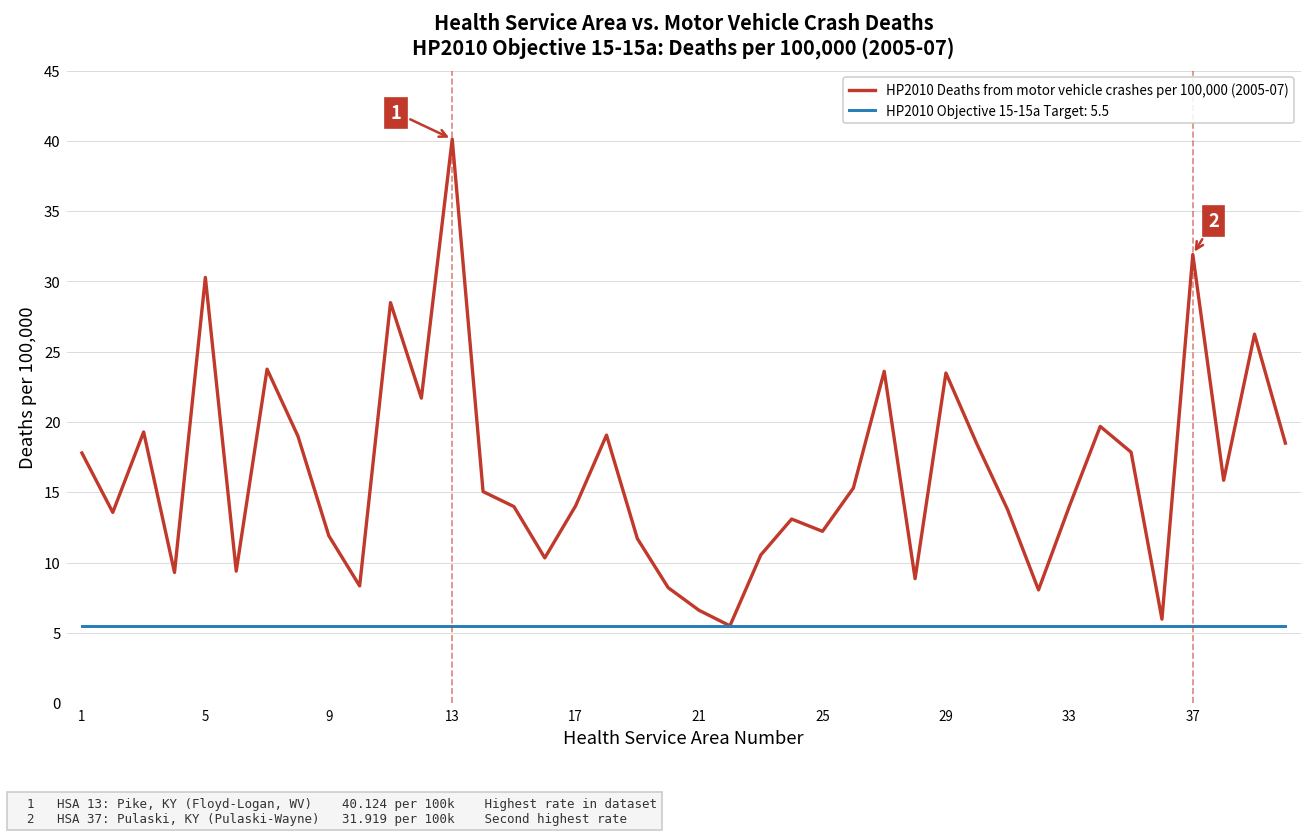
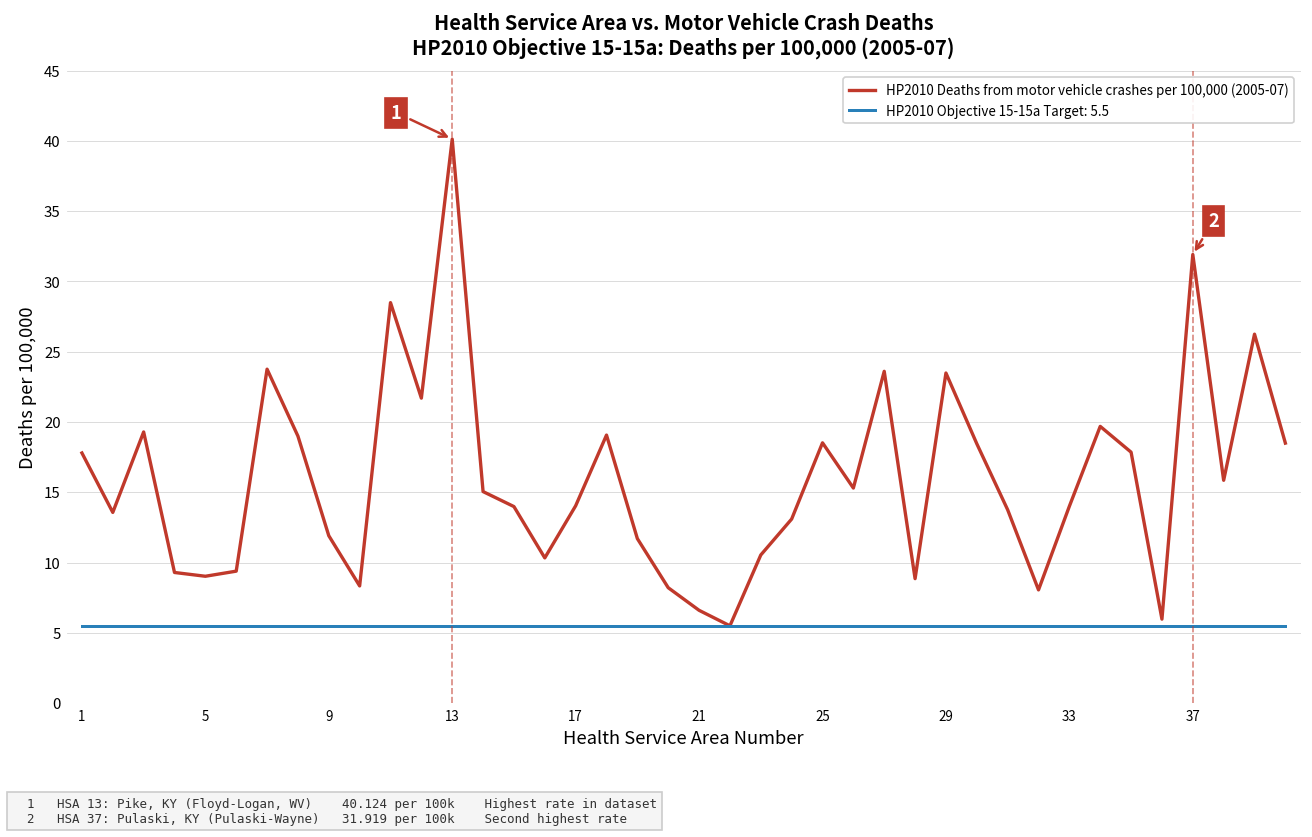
  {
    "HP2010 Deaths from motor vehicle crashes per 100,000 (2005-07)": {
      "1": 17.8,
-     "5": 30.3,
+     "5": 9.0,
      "9": 11.9,
      "13": 40.1,
      "17": 14.0,
      "21": 6.6,
-     "25": 12.2,
+     "25": 18.5,
      "29": 23.5,
      "33": 14.0
    },
    "HP2010 Objective 15-15a Target: 5.5": {
      "1": 5.5,
      "5": 5.5,
      "9": 5.5,
      "13": 5.5,
      "17": 5.5,
      "21": 5.5,
      "25": 5.5,
      "29": 5.5,
      "33": 5.5,
      "37": 5.5
    }
  }
